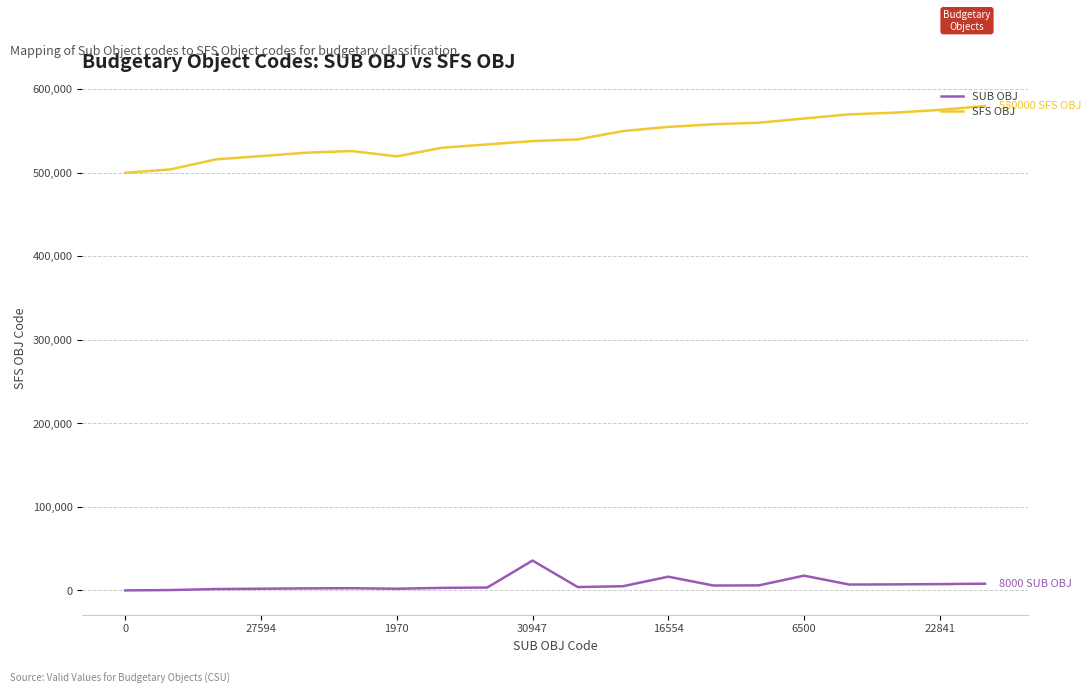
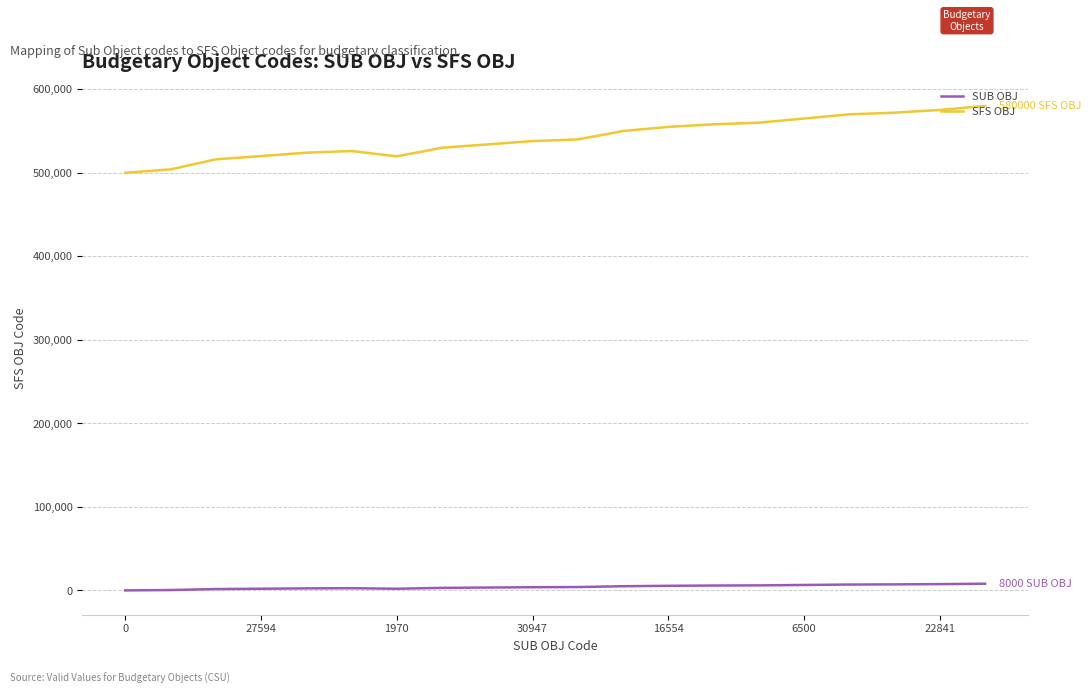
  {
    "SUB OBJ": {
      "0": "0",
      "27594": "0",
      "1970": "0",
-     "30947": "40,000",
-     "16554": "20,000",
-     "6500": "20,000",
+     "30947": "0",
+     "16554": "10,000",
+     "6500": "10,000",
      "22841": "10,000"
    },
    "SFS OBJ": {
      "0": "500,000",
      "27594": "520,000",
      "1970": "520,000",
      "30947": "540,000",
      "16554": "560,000",
      "6500": "570,000",
      "22841": "580,000"
    }
  }
